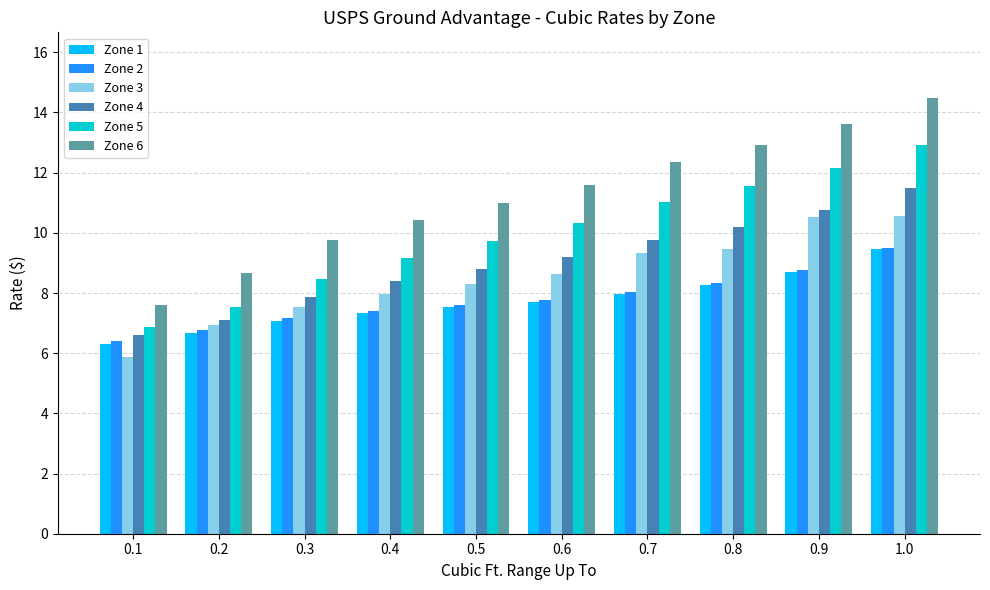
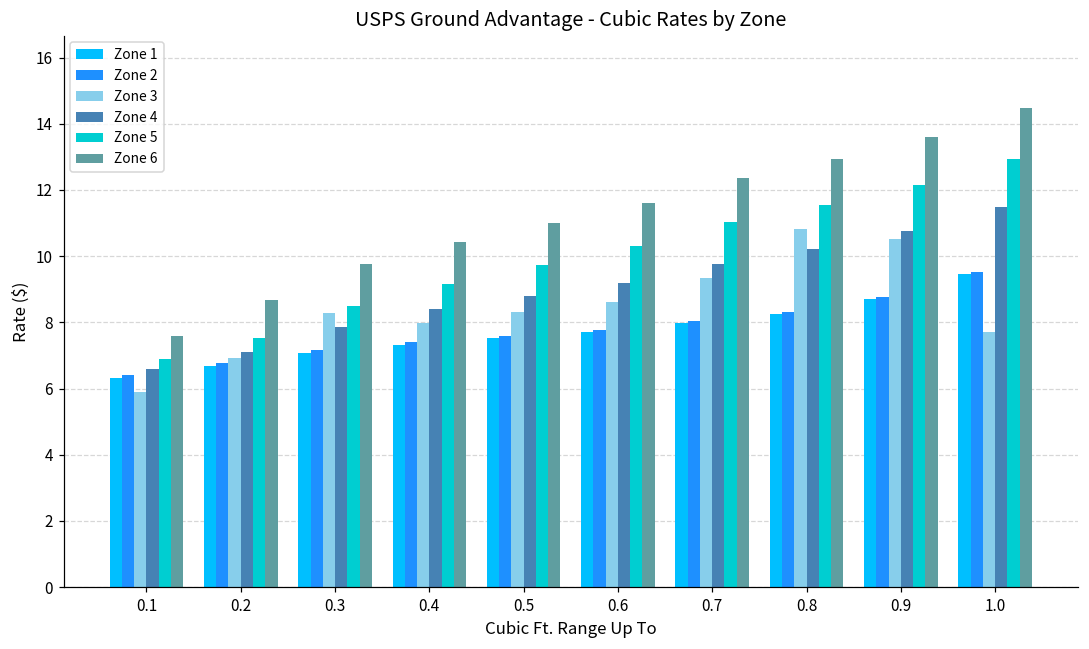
  {
    "Zone 3": {
      "0.1": 5.9,
      "0.2": 6.9,
-     "0.3": 7.6,
+     "0.3": 8.3,
      "0.4": 8.0,
      "0.5": 8.3,
      "0.6": 8.6,
      "0.7": 9.3,
-     "0.8": 9.5,
+     "0.8": 10.8,
      "0.9": 10.5,
-     "1.0": 10.6
+     "1.0": 7.7
    }
  }
